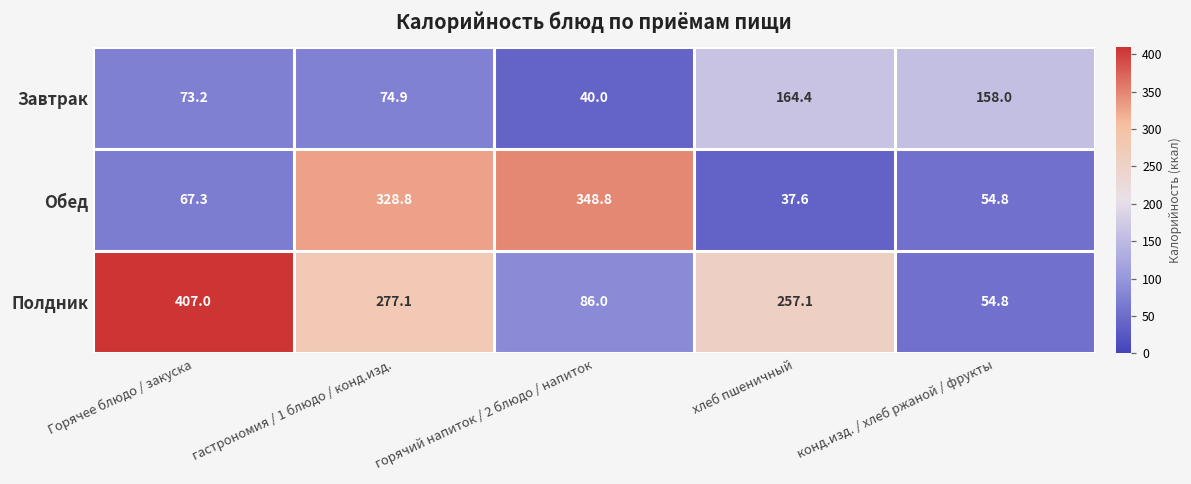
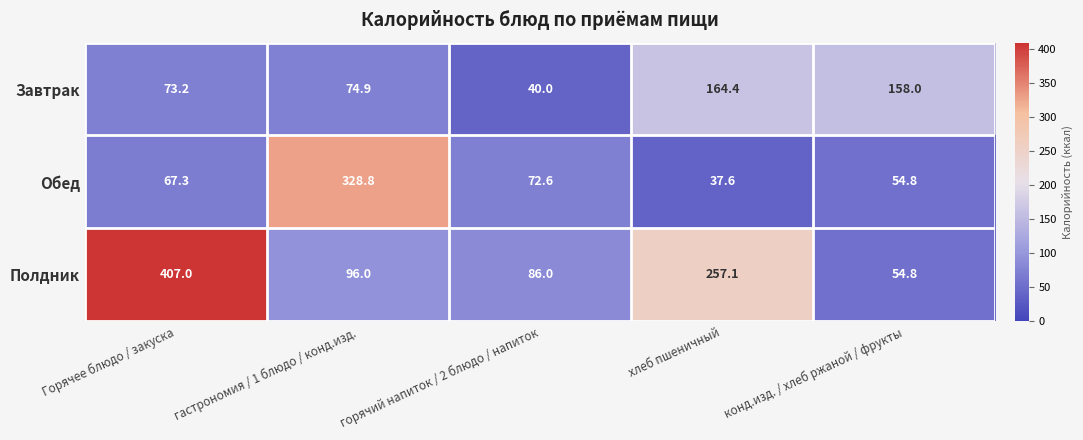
  {
    "Завтрак": {
      "Горячее блюдо / закуска": 73.2,
      "гастрономия / 1 блюдо / конд.изд.": 74.9,
      "горячий напиток / 2 блюдо / напиток": 40.0,
      "хлеб пшеничный": 164.4,
      "конд.изд. / хлеб ржаной / фрукты": 158.0
    },
    "Обед": {
      "Горячее блюдо / закуска": 67.3,
      "гастрономия / 1 блюдо / конд.изд.": 328.8,
-     "горячий напиток / 2 блюдо / напиток": 348.8,
+     "горячий напиток / 2 блюдо / напиток": 72.6,
      "хлеб пшеничный": 37.6,
      "конд.изд. / хлеб ржаной / фрукты": 54.8
    },
    "Полдник": {
      "Горячее блюдо / закуска": 407.0,
-     "гастрономия / 1 блюдо / конд.изд.": 277.1,
+     "гастрономия / 1 блюдо / конд.изд.": 96.0,
      "горячий напиток / 2 блюдо / напиток": 86.0,
      "хлеб пшеничный": 257.1,
      "конд.изд. / хлеб ржаной / фрукты": 54.8
    }
  }
